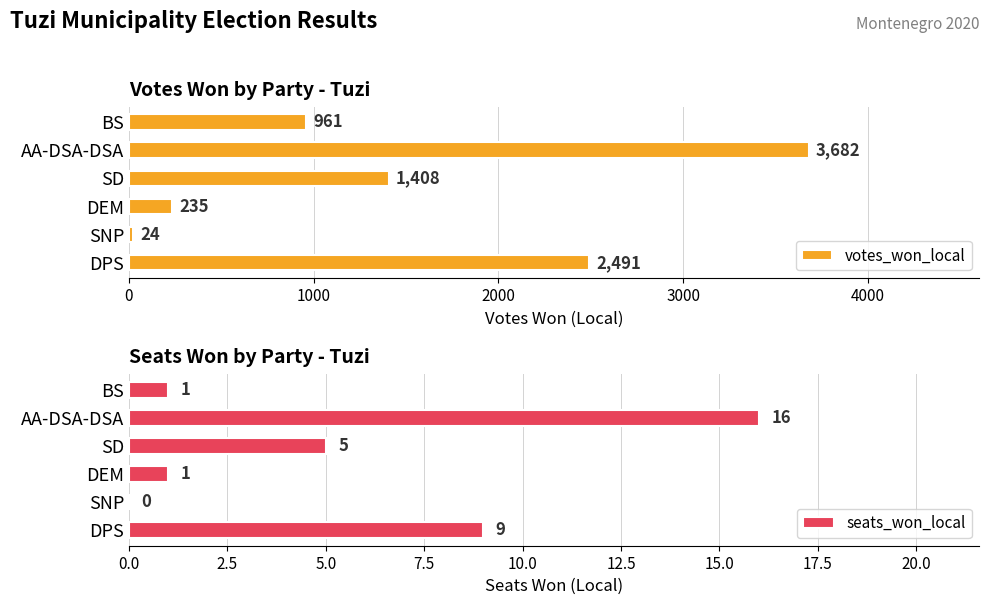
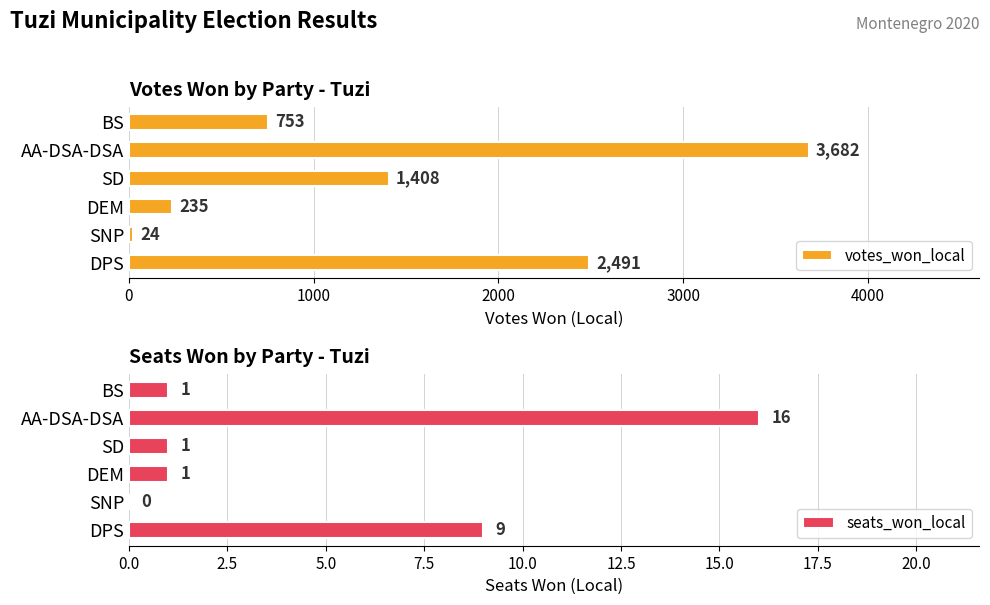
  {
    "Votes Won by Party - Tuzi": {
-     "BS": "961",
+     "BS": "753",
      "AA-DSA-DSA": "3,682",
      "SD": "1,408",
      "DEM": "235",
      "SNP": "24",
      "DPS": "2,491"
    },
    "Seats Won by Party - Tuzi": {
      "BS": "1",
      "AA-DSA-DSA": "16",
-     "SD": "5",
+     "SD": "1",
      "DEM": "1",
      "SNP": "0",
      "DPS": "9"
    }
  }
